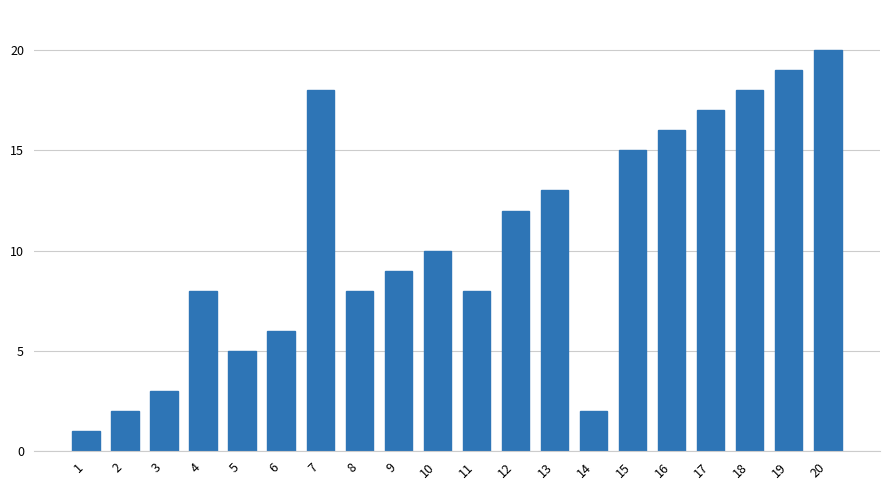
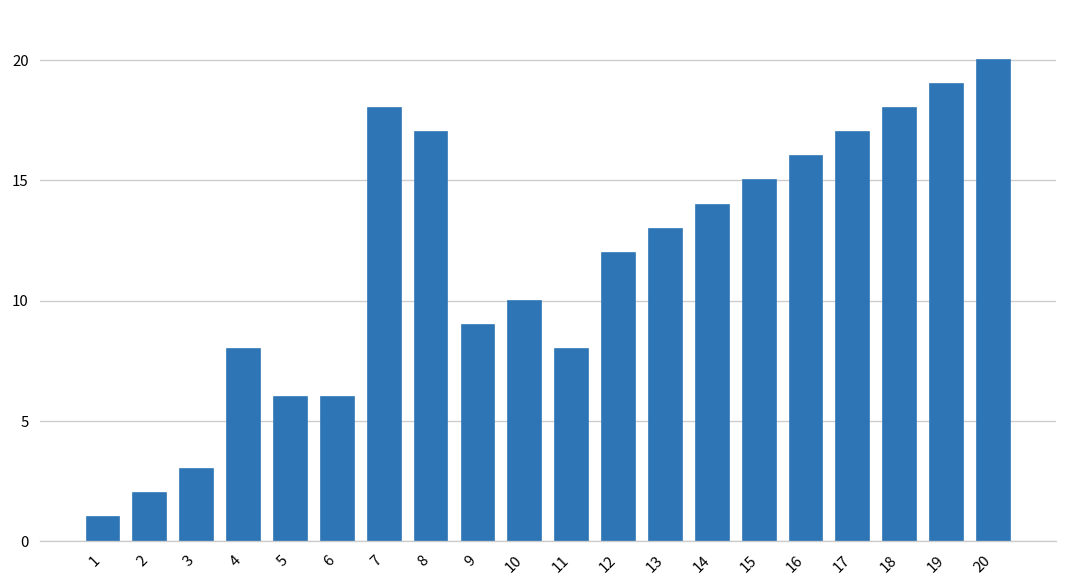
  {
    "1": 1,
    "2": 2,
    "3": 3,
    "4": 8,
-   "5": 5,
+   "5": 6,
    "6": 6,
    "7": 18,
-   "8": 8,
+   "8": 17,
    "9": 9,
    "10": 10,
    "11": 8,
    "12": 12,
    "13": 13,
-   "14": 2,
+   "14": 14,
    "15": 15,
    "16": 16,
    "17": 17,
    "18": 18,
    "19": 19,
    "20": 20
  }
